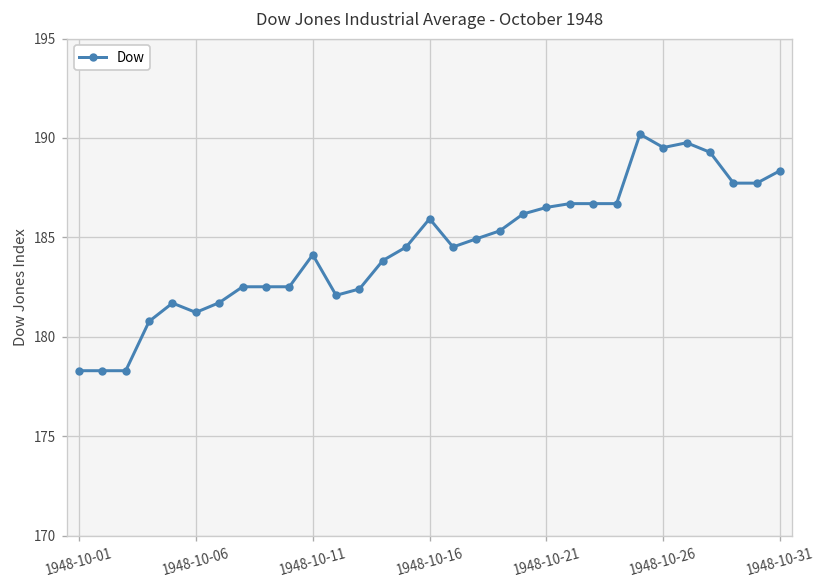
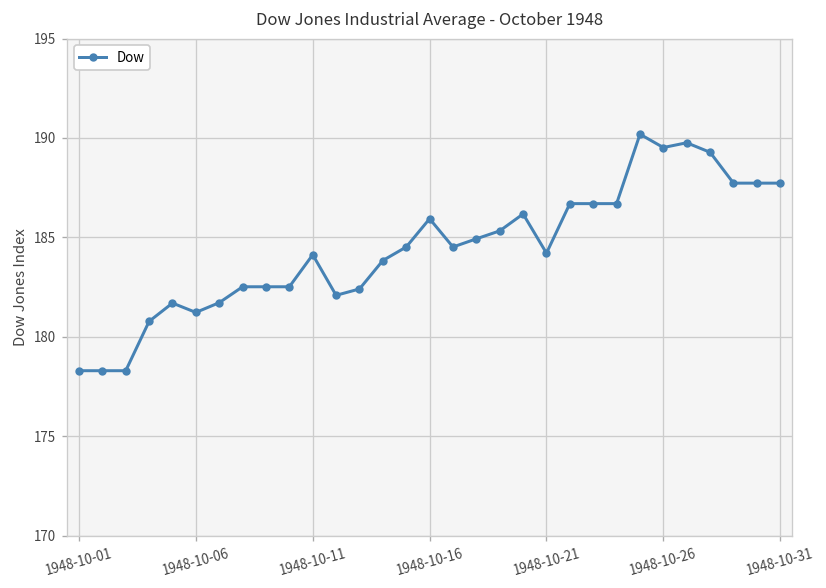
  {
    "1948-10-01": 178.3,
    "1948-10-06": 181.2,
    "1948-10-11": 184.1,
    "1948-10-16": 185.9,
-   "1948-10-21": 186.5,
+   "1948-10-21": 184.2,
    "1948-10-26": 189.5,
-   "1948-10-31": 188.4
+   "1948-10-31": 187.7
  }
